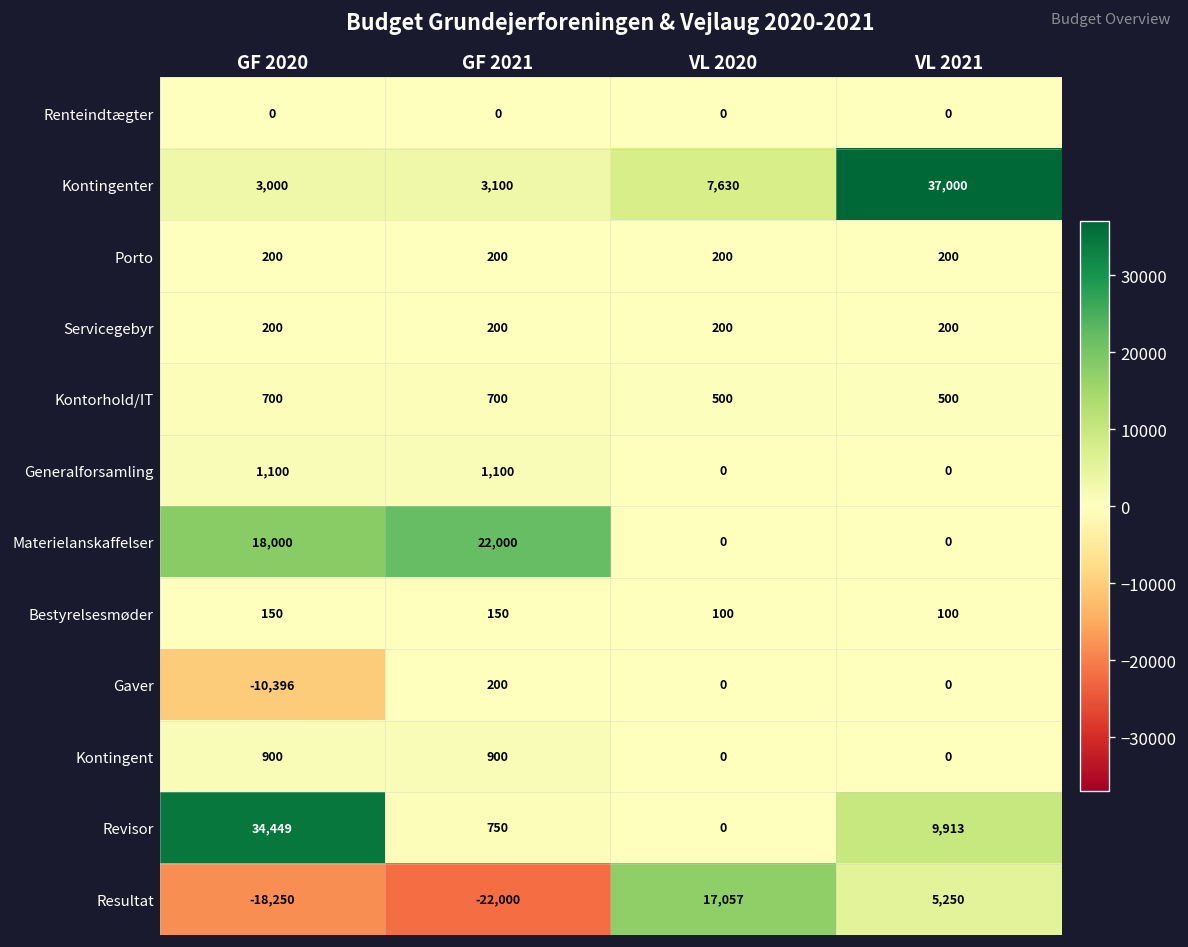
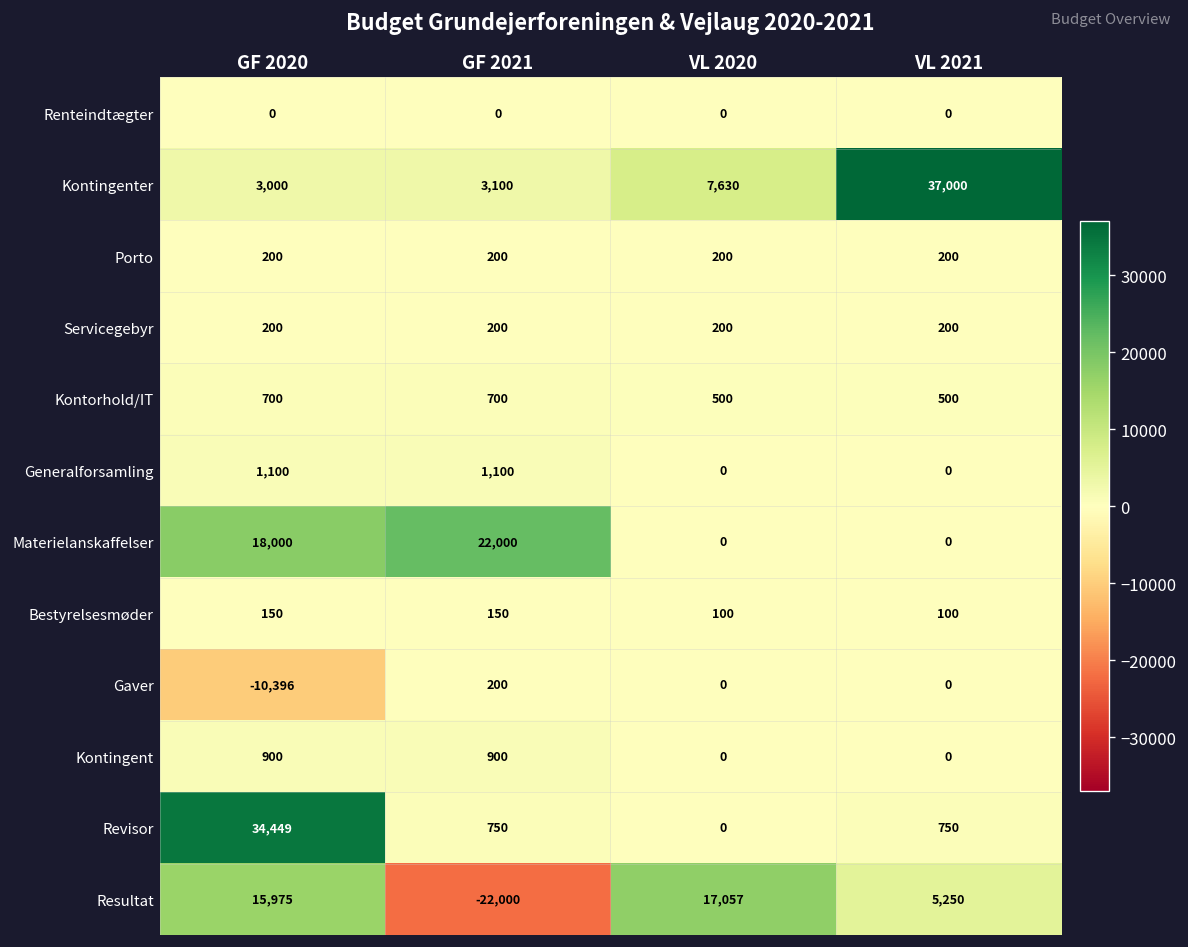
  {
    "Renteindtægter": {
      "GF 2020": "0",
      "GF 2021": "0",
      "VL 2020": "0",
      "VL 2021": "0"
    },
    "Kontingenter": {
      "GF 2020": "3,000",
      "GF 2021": "3,100",
      "VL 2020": "7,630",
      "VL 2021": "37,000"
    },
    "Porto": {
      "GF 2020": "200",
      "GF 2021": "200",
      "VL 2020": "200",
      "VL 2021": "200"
    },
    "Servicegebyr": {
      "GF 2020": "200",
      "GF 2021": "200",
      "VL 2020": "200",
      "VL 2021": "200"
    },
    "Kontorhold/IT": {
      "GF 2020": "700",
      "GF 2021": "700",
      "VL 2020": "500",
      "VL 2021": "500"
    },
    "Generalforsamling": {
      "GF 2020": "1,100",
      "GF 2021": "1,100",
      "VL 2020": "0",
      "VL 2021": "0"
    },
    "Materielanskaffelser": {
      "GF 2020": "18,000",
      "GF 2021": "22,000",
      "VL 2020": "0",
      "VL 2021": "0"
    },
    "Bestyrelsesmøder": {
      "GF 2020": "150",
      "GF 2021": "150",
      "VL 2020": "100",
      "VL 2021": "100"
    },
    "Gaver": {
      "GF 2020": "-10,396",
      "GF 2021": "200",
      "VL 2020": "0",
      "VL 2021": "0"
    },
    "Kontingent": {
      "GF 2020": "900",
      "GF 2021": "900",
      "VL 2020": "0",
      "VL 2021": "0"
    },
    "Revisor": {
      "GF 2020": "34,449",
      "GF 2021": "750",
      "VL 2020": "0",
-     "VL 2021": "9,913"
+     "VL 2021": "750"
    },
    "Resultat": {
-     "GF 2020": "-18,250",
+     "GF 2020": "15,975",
      "GF 2021": "-22,000",
      "VL 2020": "17,057",
      "VL 2021": "5,250"
    }
  }
